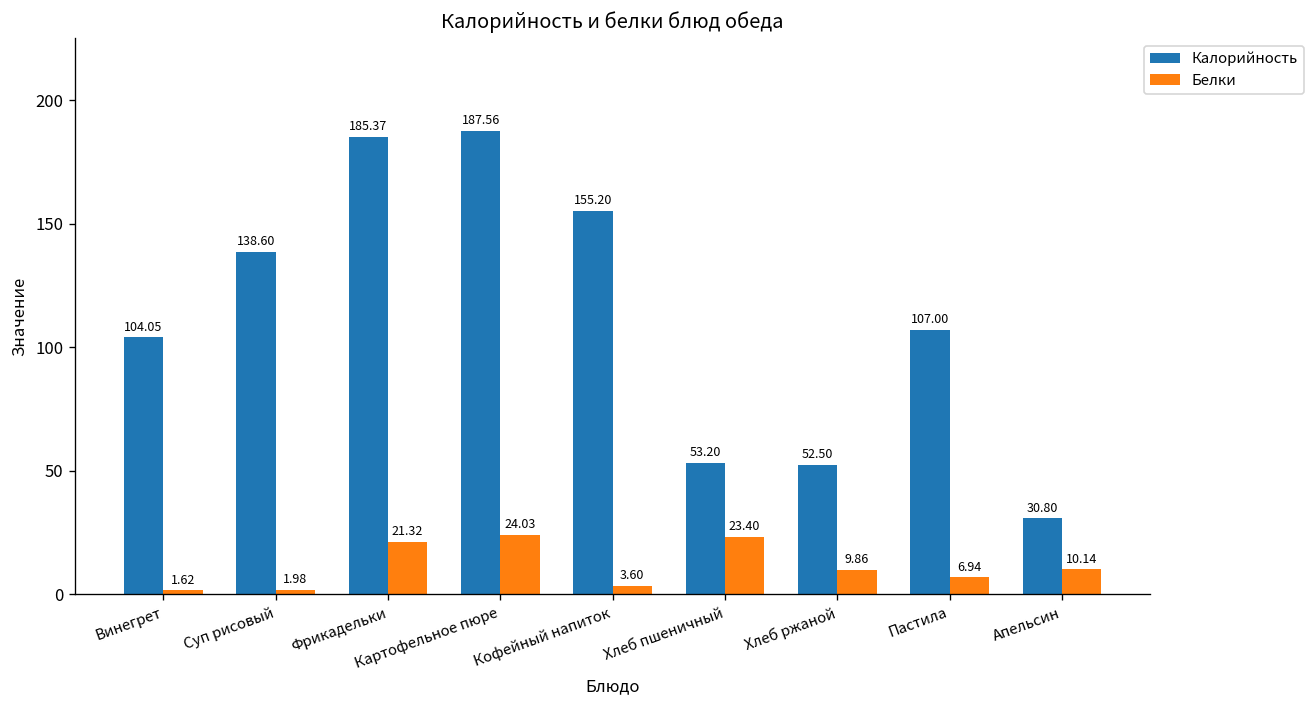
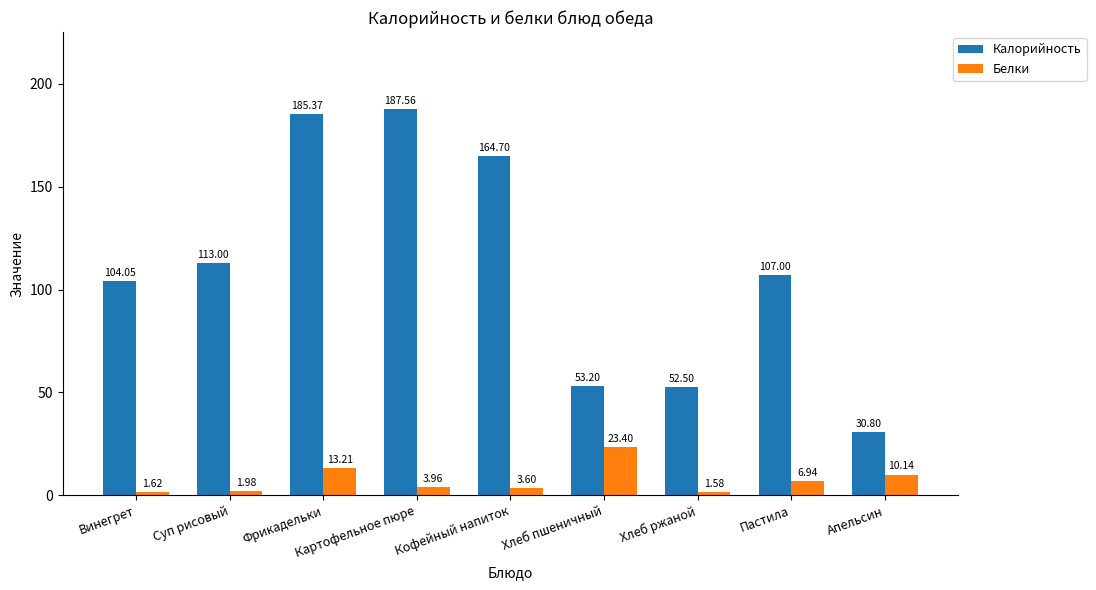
  {
    "Калорийность": {
      "Винегрет": 104.05,
-     "Суп рисовый": 138.60,
+     "Суп рисовый": 113.00,
      "Фрикадельки": 185.37,
      "Картофельное пюре": 187.56,
-     "Кофейный напиток": 155.20,
+     "Кофейный напиток": 164.70,
      "Хлеб пшеничный": 53.20,
      "Хлеб ржаной": 52.50,
      "Пастила": 107.00,
      "Апельсин": 30.80
    },
    "Белки": {
      "Винегрет": 1.62,
      "Суп рисовый": 1.98,
-     "Фрикадельки": 21.32,
-     "Картофельное пюре": 24.03,
+     "Фрикадельки": 13.21,
+     "Картофельное пюре": 3.96,
      "Кофейный напиток": 3.60,
      "Хлеб пшеничный": 23.40,
-     "Хлеб ржаной": 9.86,
+     "Хлеб ржаной": 1.58,
      "Пастила": 6.94,
      "Апельсин": 10.14
    }
  }
